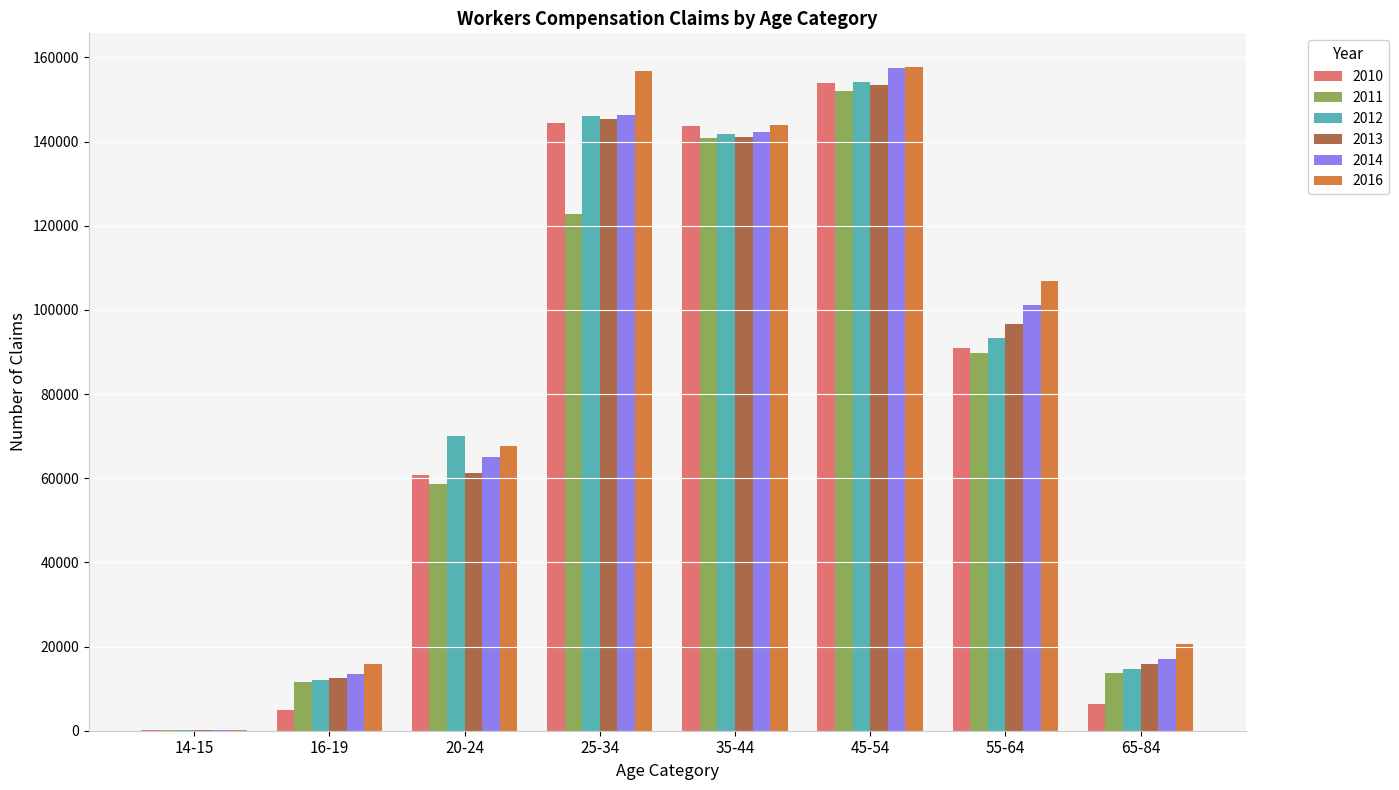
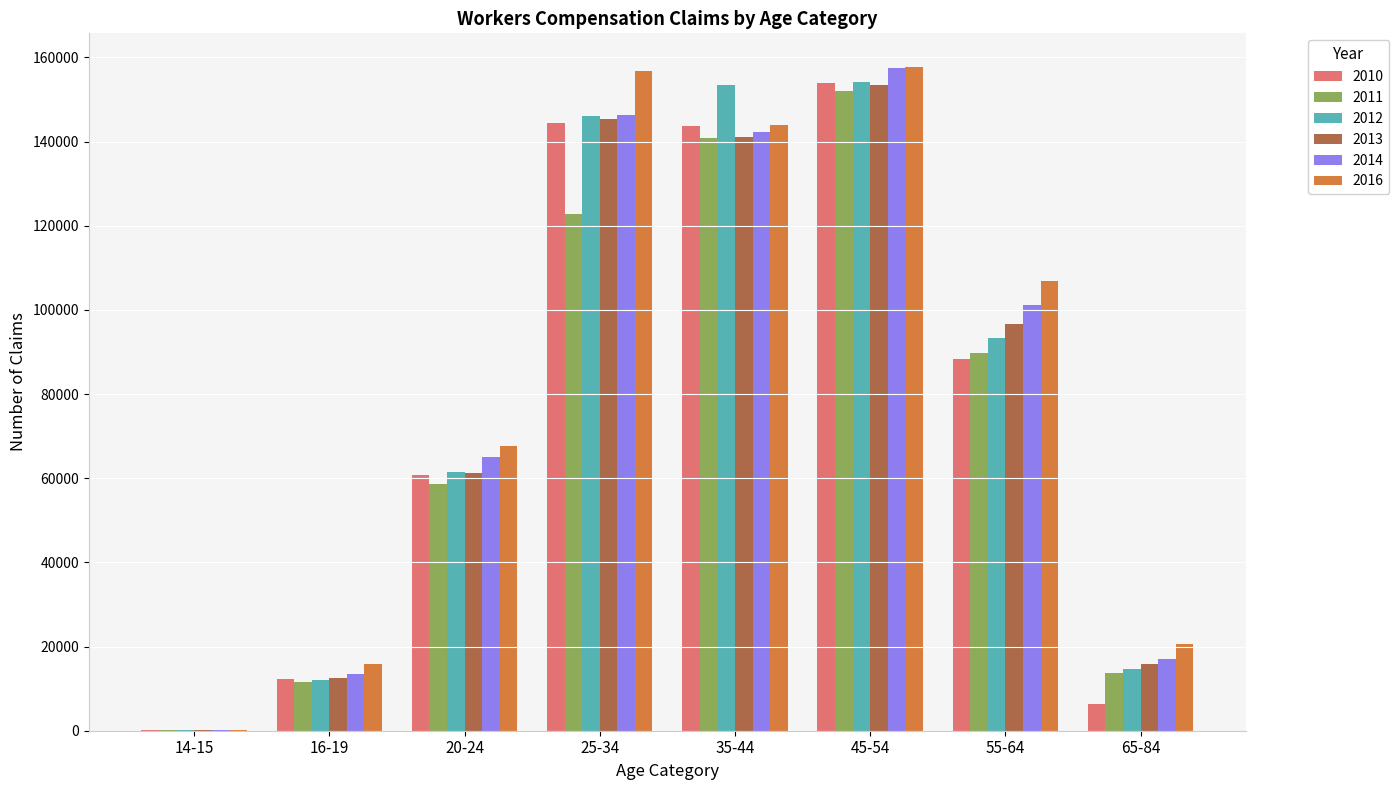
  {
    "2010": {
-     "16-19": 5000,
+     "16-19": 12000,
      "20-24": 61000,
      "25-34": 144000,
      "35-44": 144000,
      "45-54": 154000,
-     "55-64": 91000,
+     "55-64": 88000,
      "65-84": 6000
    },
    "2011": {
      "16-19": 12000,
      "20-24": 59000,
      "25-34": 123000,
      "35-44": 141000,
      "45-54": 152000,
      "55-64": 90000,
      "65-84": 14000
    },
    "2012": {
      "16-19": 12000,
-     "20-24": 70000,
+     "20-24": 61000,
      "25-34": 146000,
-     "35-44": 142000,
+     "35-44": 154000,
      "45-54": 154000,
      "55-64": 93000,
      "65-84": 15000
    },
    "2014": {
      "16-19": 13000,
      "20-24": 65000,
      "25-34": 146000,
      "35-44": 142000,
      "45-54": 158000,
      "55-64": 101000,
      "65-84": 17000
    }
  }
